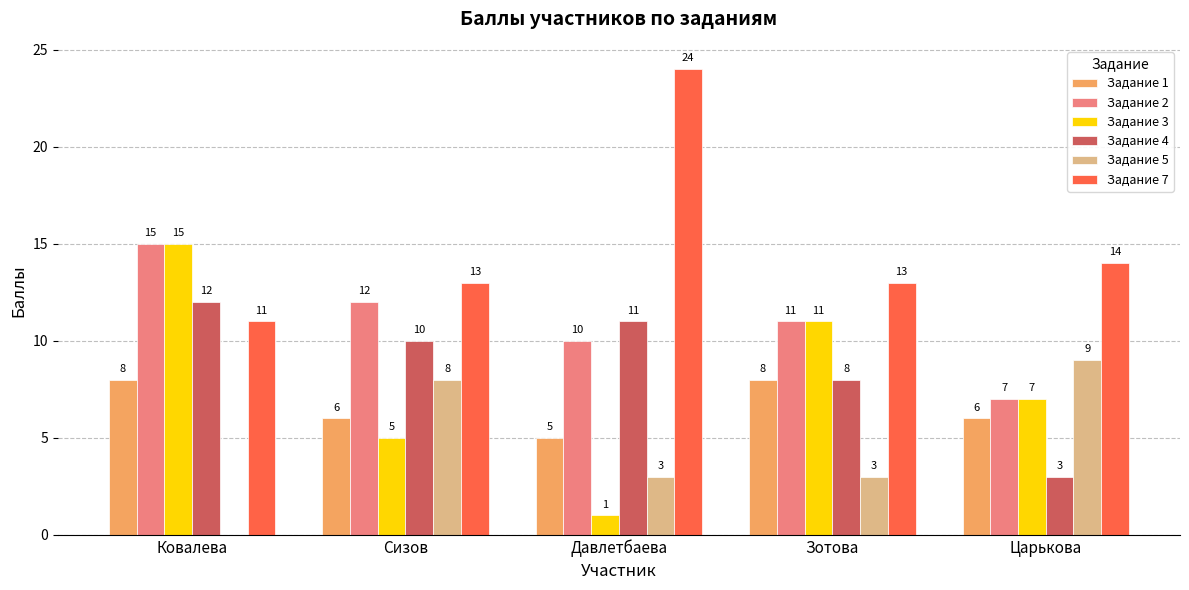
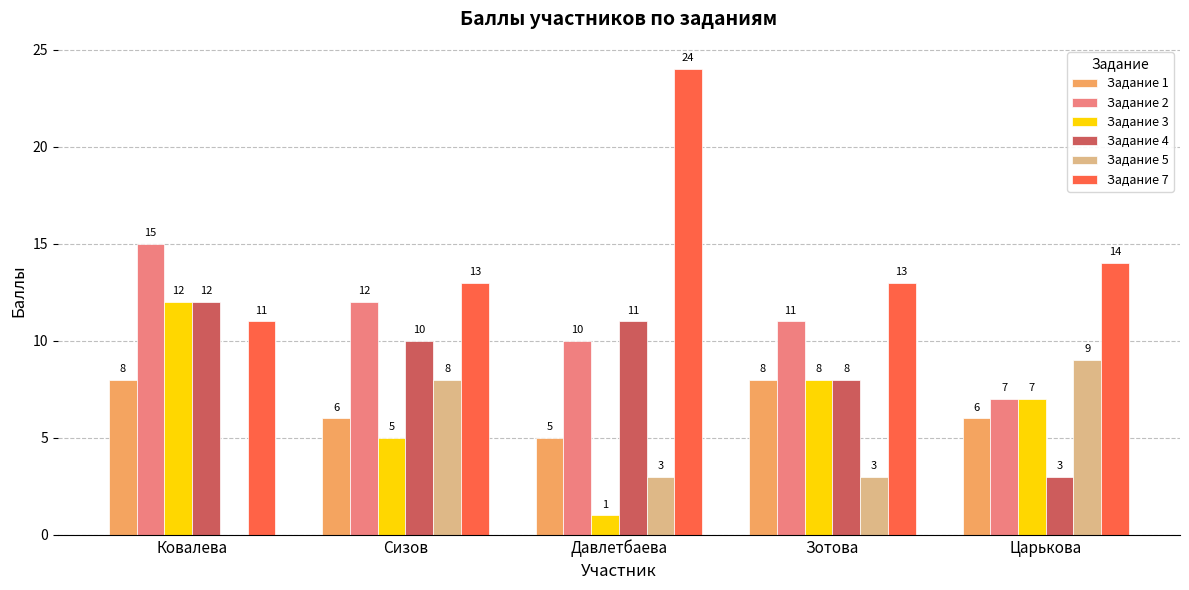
  {
    "Задание 3": {
-     "Ковалева": 15,
+     "Ковалева": 12,
      "Сизов": 5,
      "Давлетбаева": 1,
-     "Зотова": 11,
+     "Зотова": 8,
      "Царькова": 7
    }
  }
